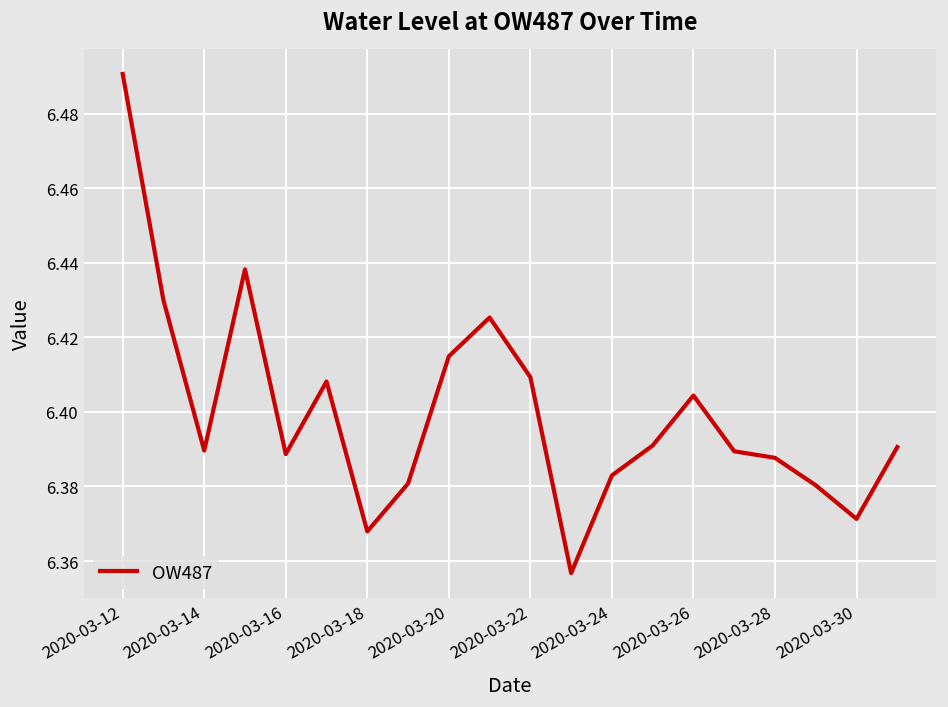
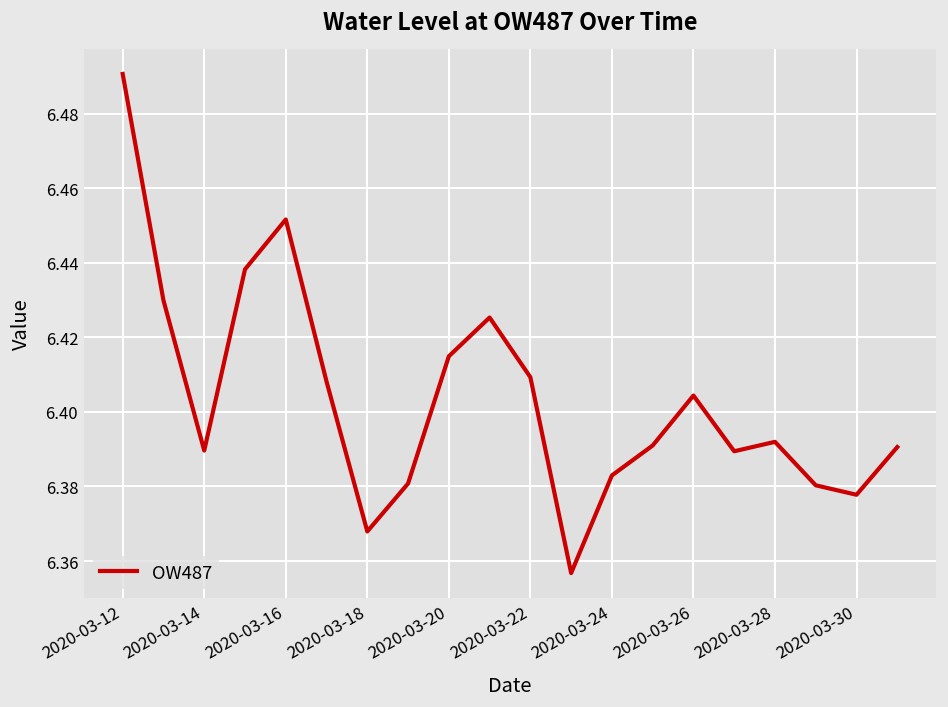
  {
    "2020-03-12": 6.491,
    "2020-03-14": 6.390,
-   "2020-03-16": 6.389,
+   "2020-03-16": 6.452,
    "2020-03-18": 6.368,
    "2020-03-20": 6.415,
    "2020-03-22": 6.409,
    "2020-03-24": 6.383,
    "2020-03-26": 6.404,
-   "2020-03-28": 6.388,
-   "2020-03-30": 6.371
+   "2020-03-28": 6.392,
+   "2020-03-30": 6.378
  }
